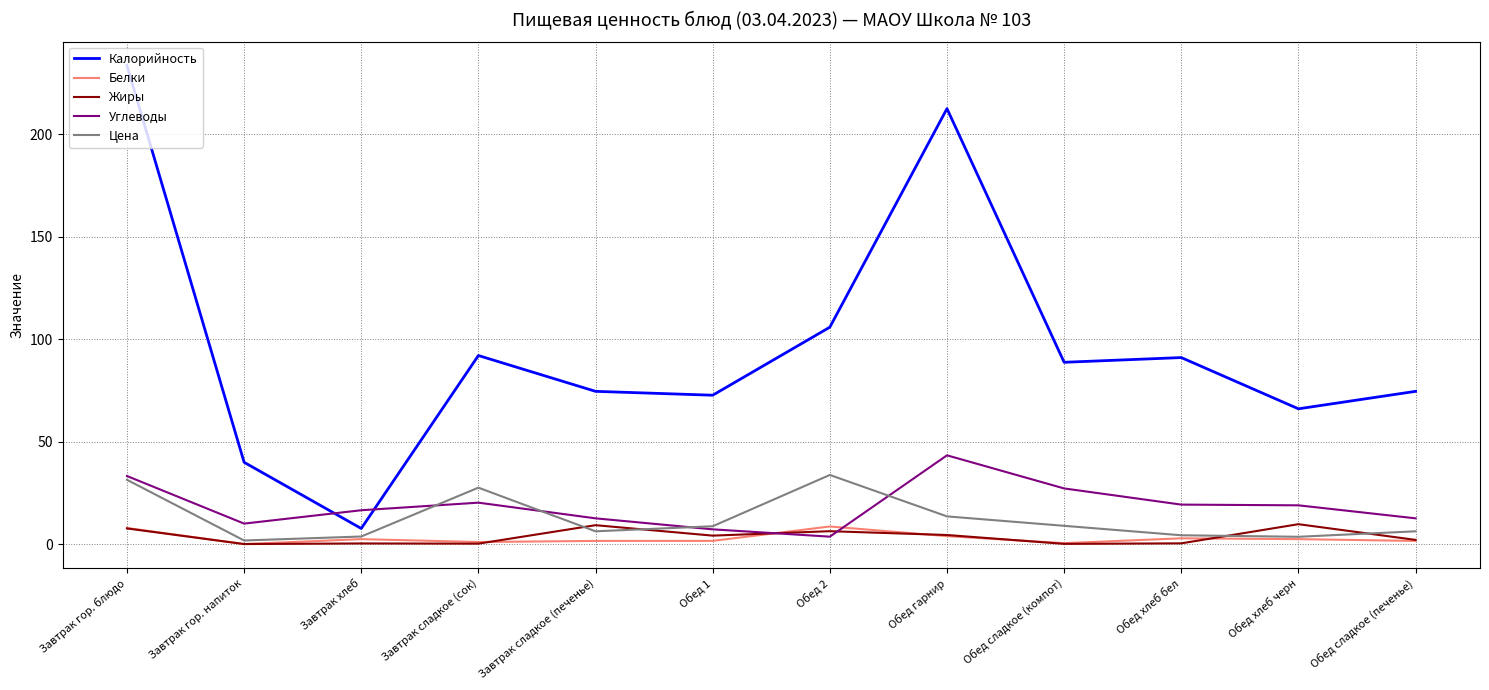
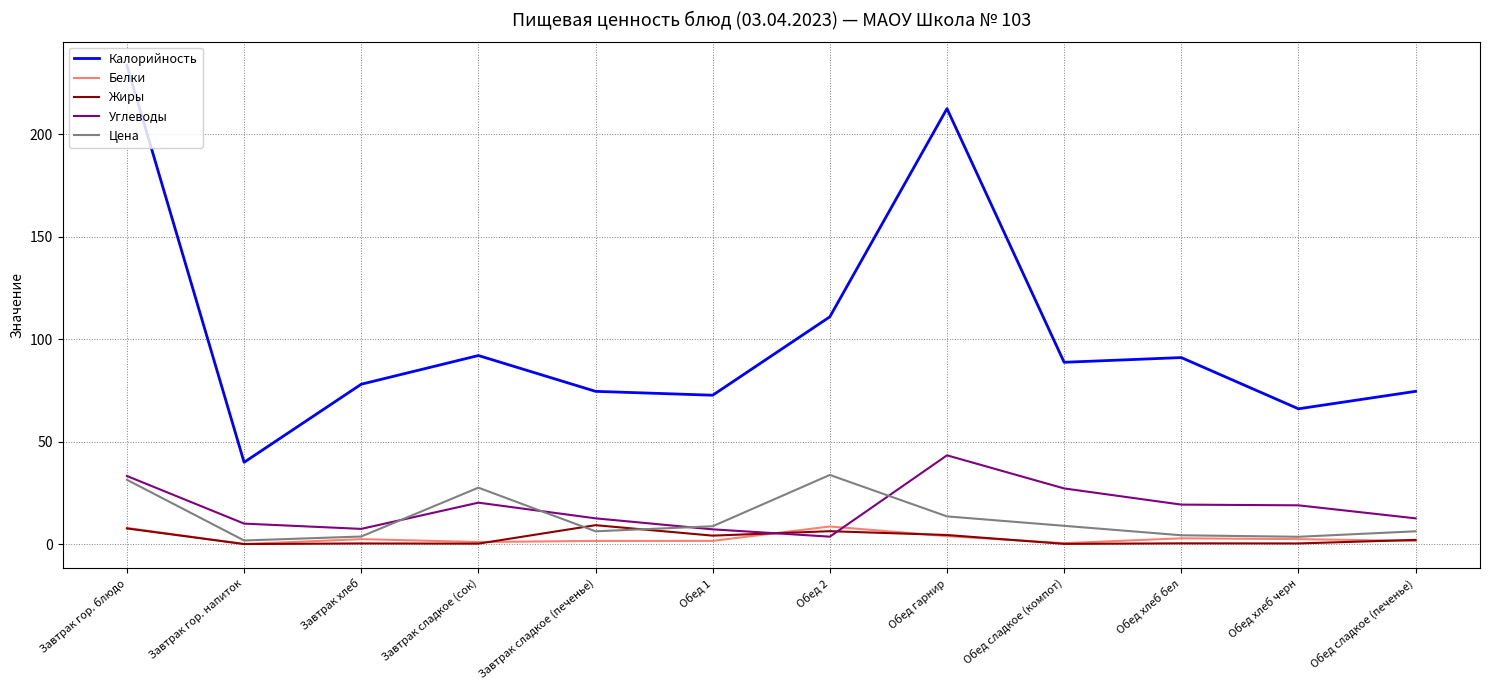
  {
    "Калорийность": {
      "Завтрак гор. напиток": 40,
-     "Завтрак хлеб": 8,
+     "Завтрак хлеб": 78,
      "Завтрак сладкое (сок)": 92,
      "Завтрак сладкое (печенье)": 75,
      "Обед 1": 73,
-     "Обед 2": 106,
+     "Обед 2": 111,
      "Обед гарнир": 212,
      "Обед сладкое (компот)": 89,
      "Обед хлеб бел": 91,
      "Обед хлеб черн": 66,
      "Обед сладкое (печенье)": 75
    },
    "Белки": {
      "Завтрак хлеб": 2,
      "Завтрак сладкое (печенье)": 2,
      "Обед 1": 2,
      "Обед 2": 9,
      "Обед хлеб бел": 3
    },
    "Жиры": {
      "Завтрак хлеб": 0,
      "Завтрак сладкое (печенье)": 9,
      "Обед 1": 4,
      "Обед 2": 6,
      "Обед хлеб бел": 0,
-     "Обед хлеб черн": 10
+     "Обед хлеб черн": 0
    },
    "Углеводы": {
      "Завтрак гор. блюдо": 33,
      "Завтрак гор. напиток": 10,
-     "Завтрак хлеб": 17,
+     "Завтрак хлеб": 7,
      "Завтрак сладкое (сок)": 20,
      "Завтрак сладкое (печенье)": 13,
      "Обед 1": 7,
      "Обед 2": 4,
      "Обед гарнир": 43,
      "Обед сладкое (компот)": 27,
      "Обед хлеб бел": 19,
      "Обед хлеб черн": 19,
      "Обед сладкое (печенье)": 13
    },
    "Цена": {
      "Завтрак гор. блюдо": 31,
      "Завтрак гор. напиток": 2,
      "Завтрак хлеб": 4,
      "Завтрак сладкое (сок)": 28,
      "Завтрак сладкое (печенье)": 6,
      "Обед 1": 9,
      "Обед 2": 34,
      "Обед гарнир": 14,
      "Обед сладкое (компот)": 9,
      "Обед хлеб бел": 4,
      "Обед сладкое (печенье)": 6
    }
  }
